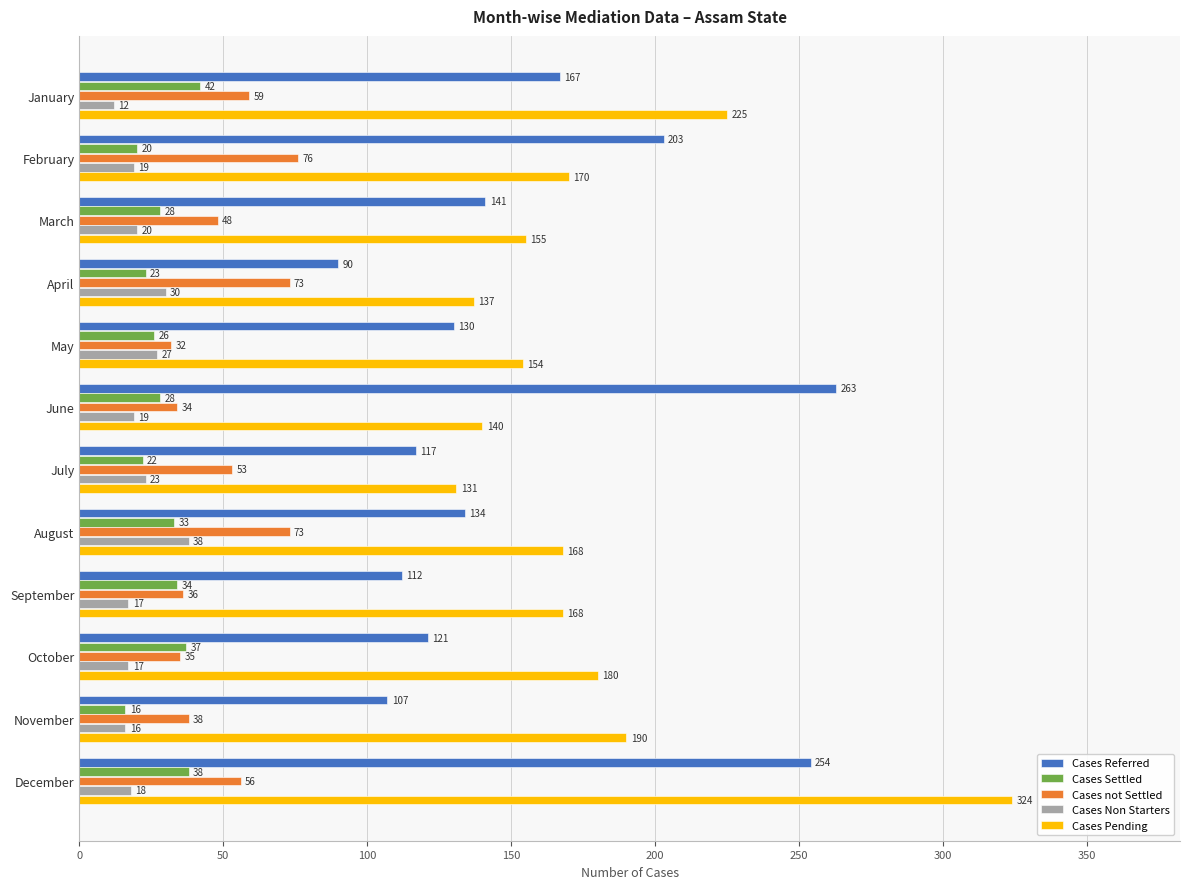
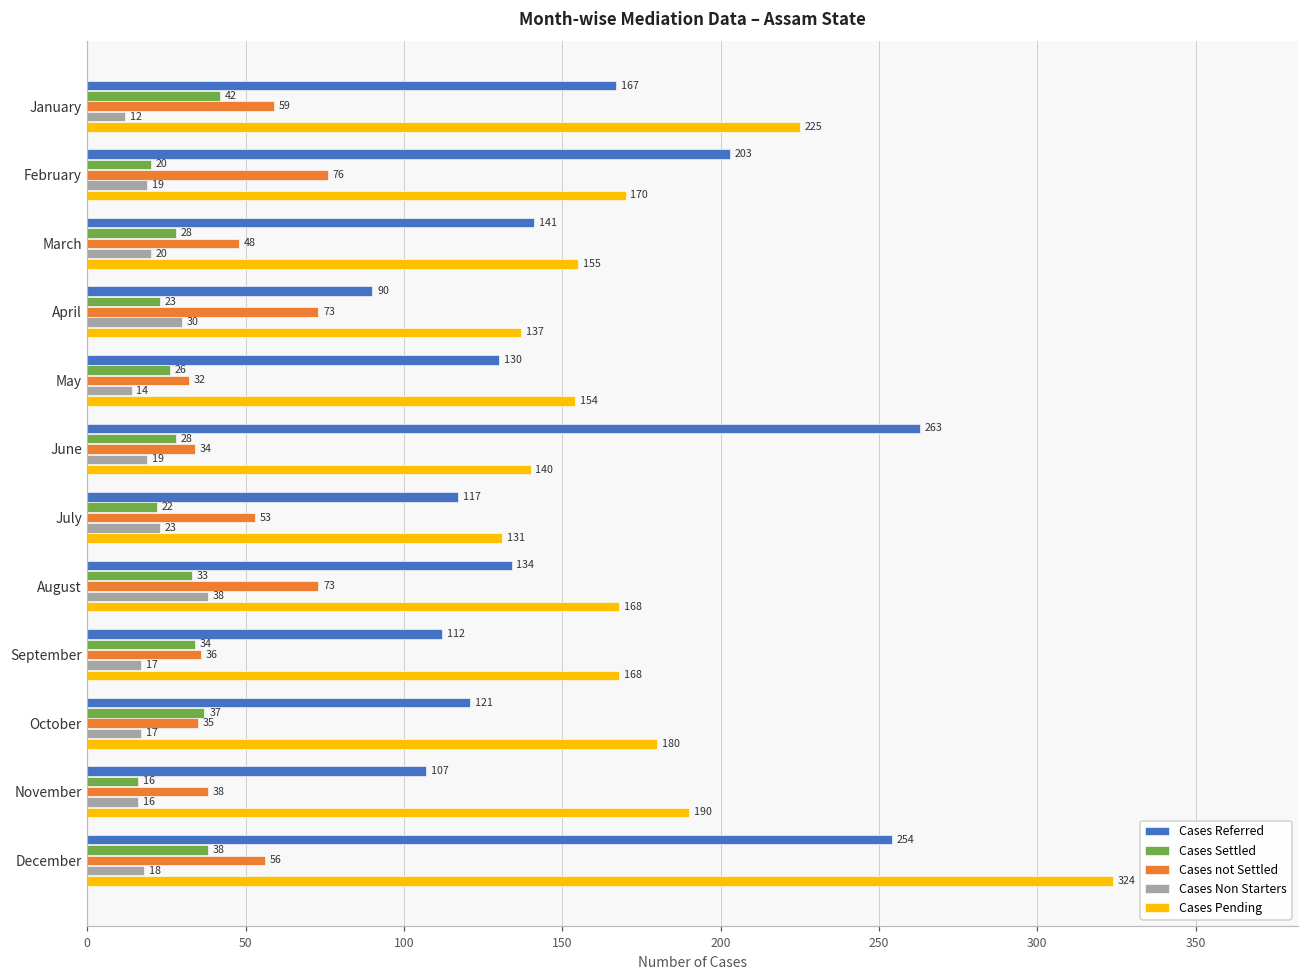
  {
    "Cases Referred": {
      "January": 167,
      "February": 203,
      "March": 141,
      "April": 90,
      "May": 130,
      "June": 263,
      "July": 117,
      "August": 134,
      "September": 112,
      "October": 121,
      "November": 107,
      "December": 254
    },
    "Cases Settled": {
      "January": 42,
      "February": 20,
      "March": 28,
      "April": 23,
      "May": 26,
      "June": 28,
      "July": 22,
      "August": 33,
      "September": 34,
      "October": 37,
      "November": 16,
      "December": 38
    },
    "Cases not Settled": {
      "January": 59,
      "February": 76,
      "March": 48,
      "April": 73,
      "May": 32,
      "June": 34,
      "July": 53,
      "August": 73,
      "September": 36,
      "October": 35,
      "November": 38,
      "December": 56
    },
    "Cases Non Starters": {
      "January": 12,
      "February": 19,
      "March": 20,
      "April": 30,
-     "May": 27,
+     "May": 14,
      "June": 19,
      "July": 23,
      "August": 38,
      "September": 17,
      "October": 17,
      "November": 16,
      "December": 18
    },
    "Cases Pending": {
      "January": 225,
      "February": 170,
      "March": 155,
      "April": 137,
      "May": 154,
      "June": 140,
      "July": 131,
      "August": 168,
      "September": 168,
      "October": 180,
      "November": 190,
      "December": 324
    }
  }
